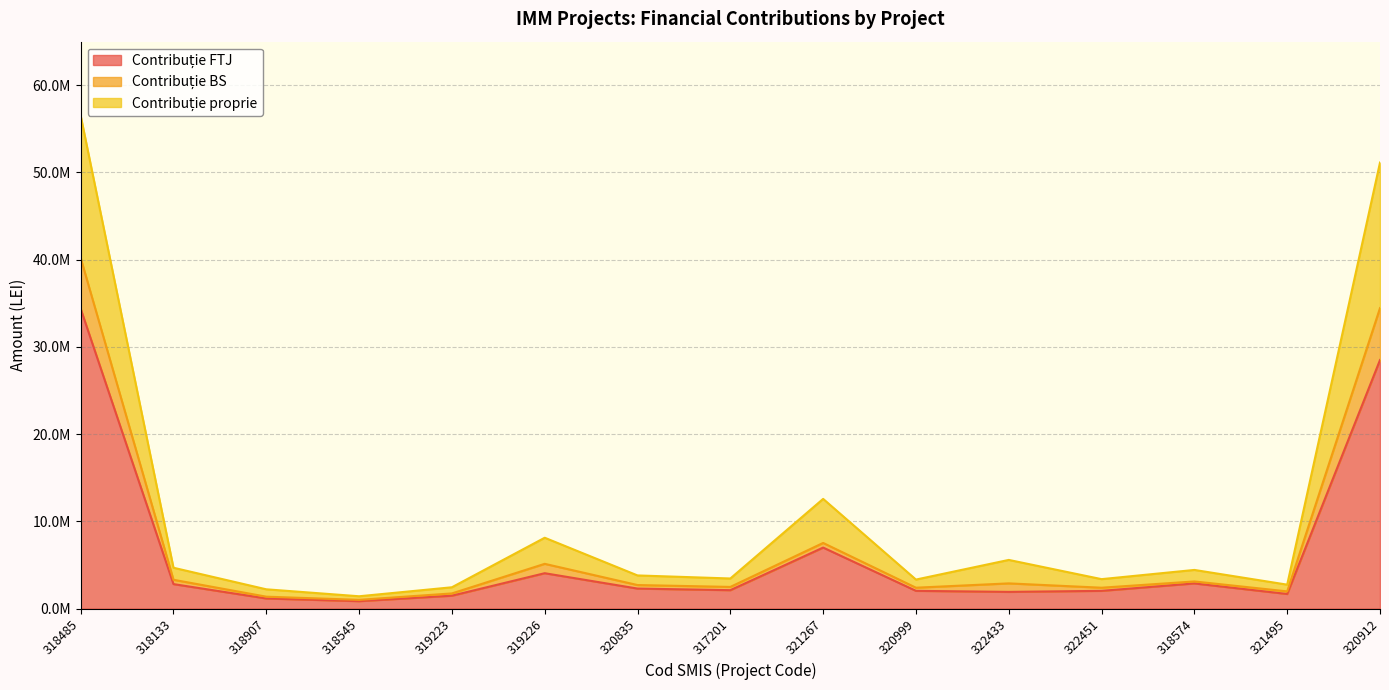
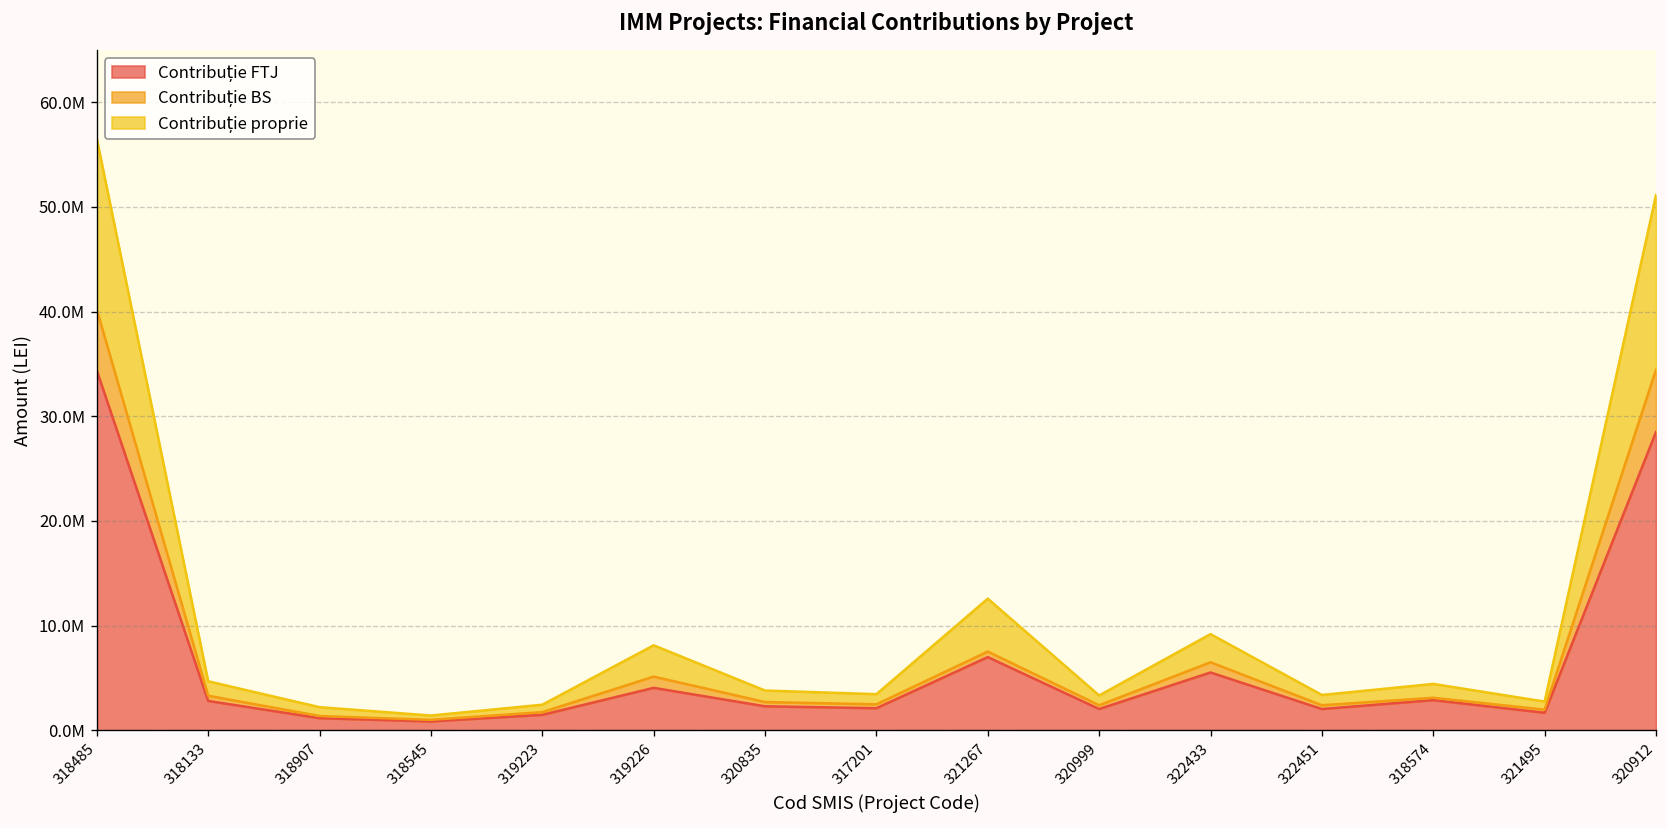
  {
    "Contribuție FTJ": {
      "318485": 34000000,
      "318133": 3000000,
      "319226": 4000000,
      "320835": 2000000,
      "317201": 2000000,
      "321267": 7000000,
      "320999": 2000000,
-     "322433": 2000000,
+     "322433": 6000000,
      "322451": 2000000,
      "321495": 2000000,
      "320912": 28000000
    }
  }
